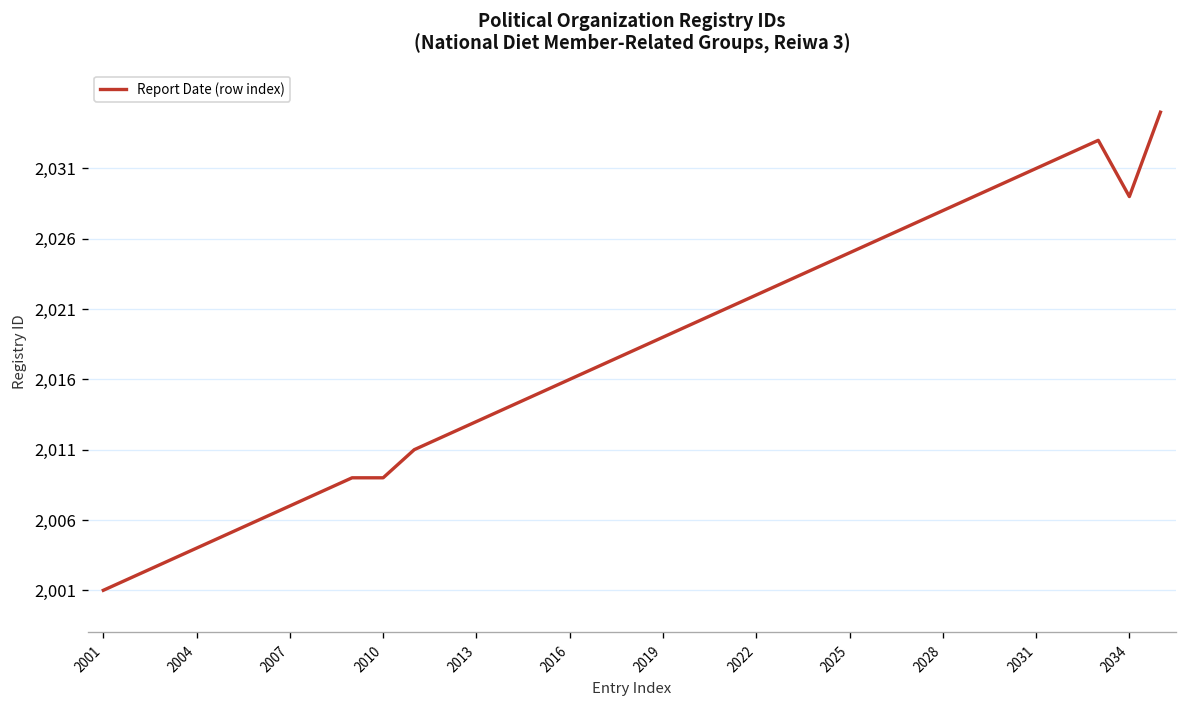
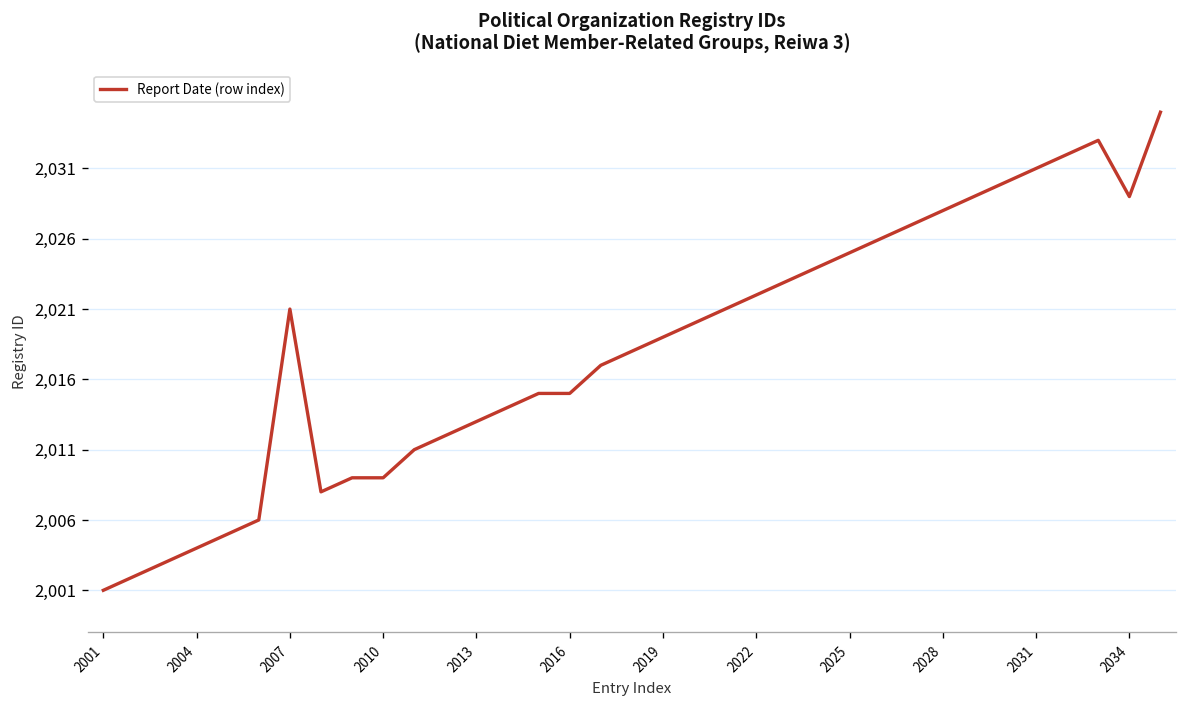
  {
    "2001": "2,001",
    "2004": "2,004",
-   "2007": "2,007",
+   "2007": "2,021",
    "2010": "2,009",
    "2013": "2,013",
-   "2016": "2,016",
+   "2016": "2,015",
    "2019": "2,019",
    "2022": "2,022",
    "2025": "2,025",
    "2028": "2,028",
    "2031": "2,031",
    "2034": "2,029"
  }
